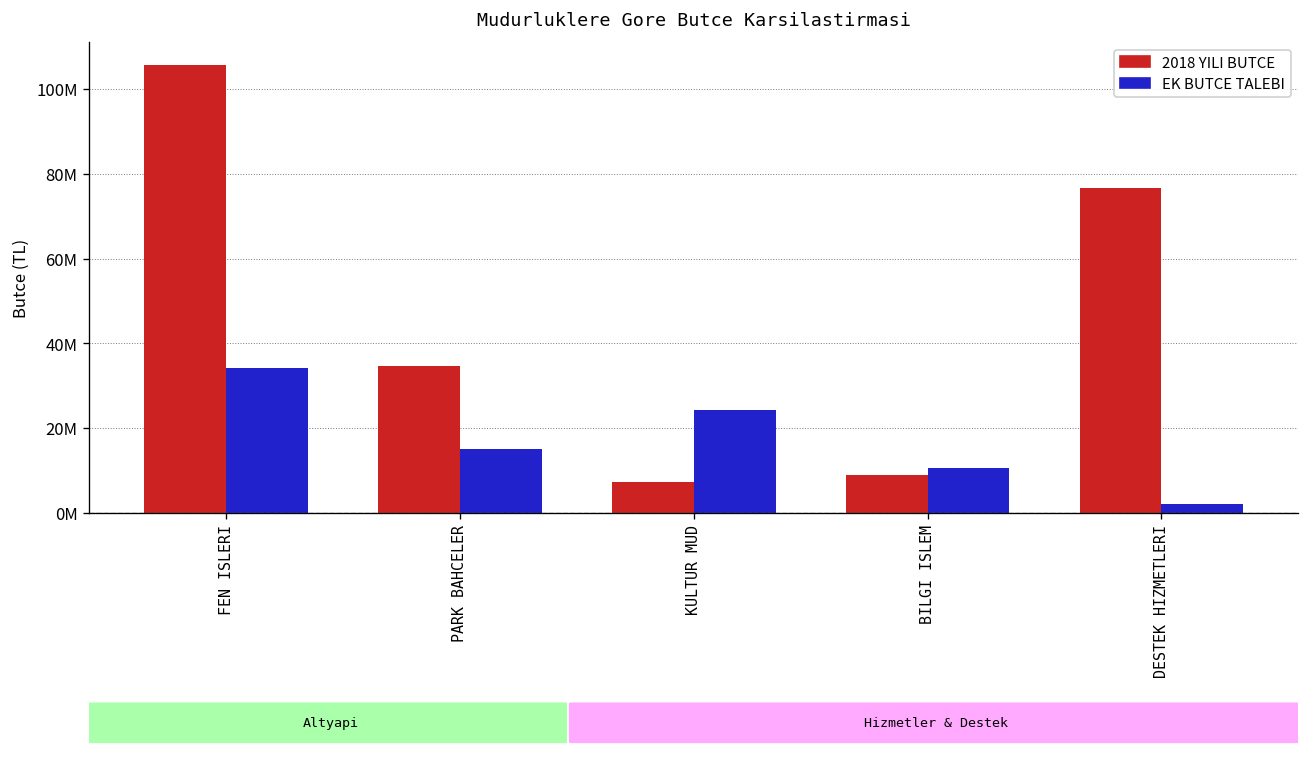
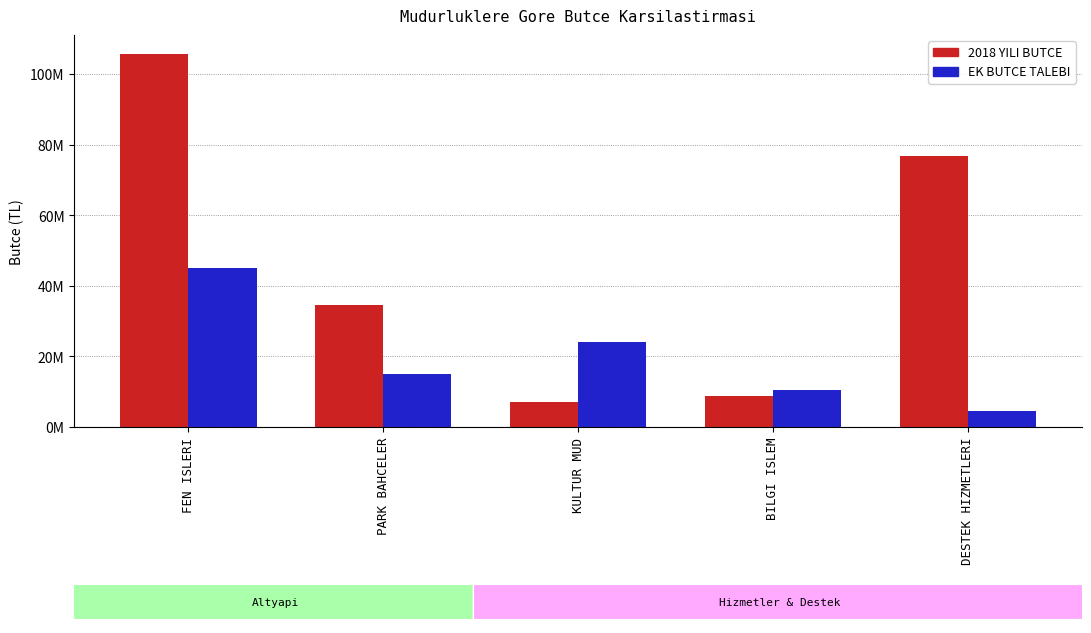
  {
    "2018 YILI BUTCE": {
      "FEN ISLERI": 106000000,
      "PARK BAHCELER": 35000000,
      "KULTUR MUD": 7000000,
      "BILGI ISLEM": 9000000,
      "DESTEK HIZMETLERI": 77000000
    },
    "EK BUTCE TALEBI": {
-     "FEN ISLERI": 34000000,
+     "FEN ISLERI": 45000000,
      "PARK BAHCELER": 15000000,
      "KULTUR MUD": 24000000,
      "BILGI ISLEM": 11000000,
-     "DESTEK HIZMETLERI": 2000000
+     "DESTEK HIZMETLERI": 5000000
    }
  }
